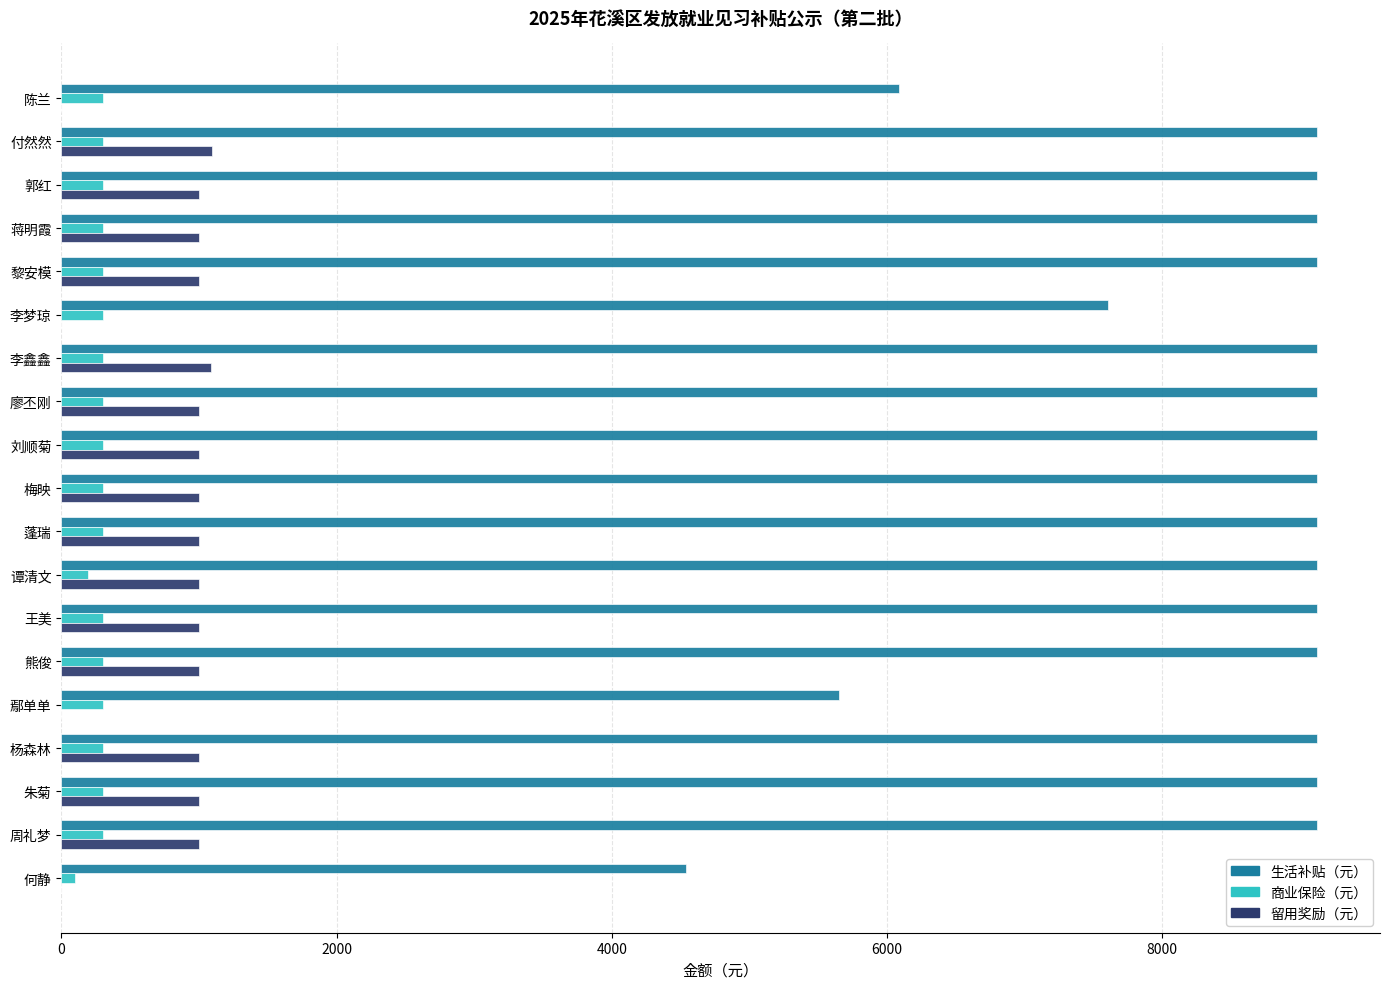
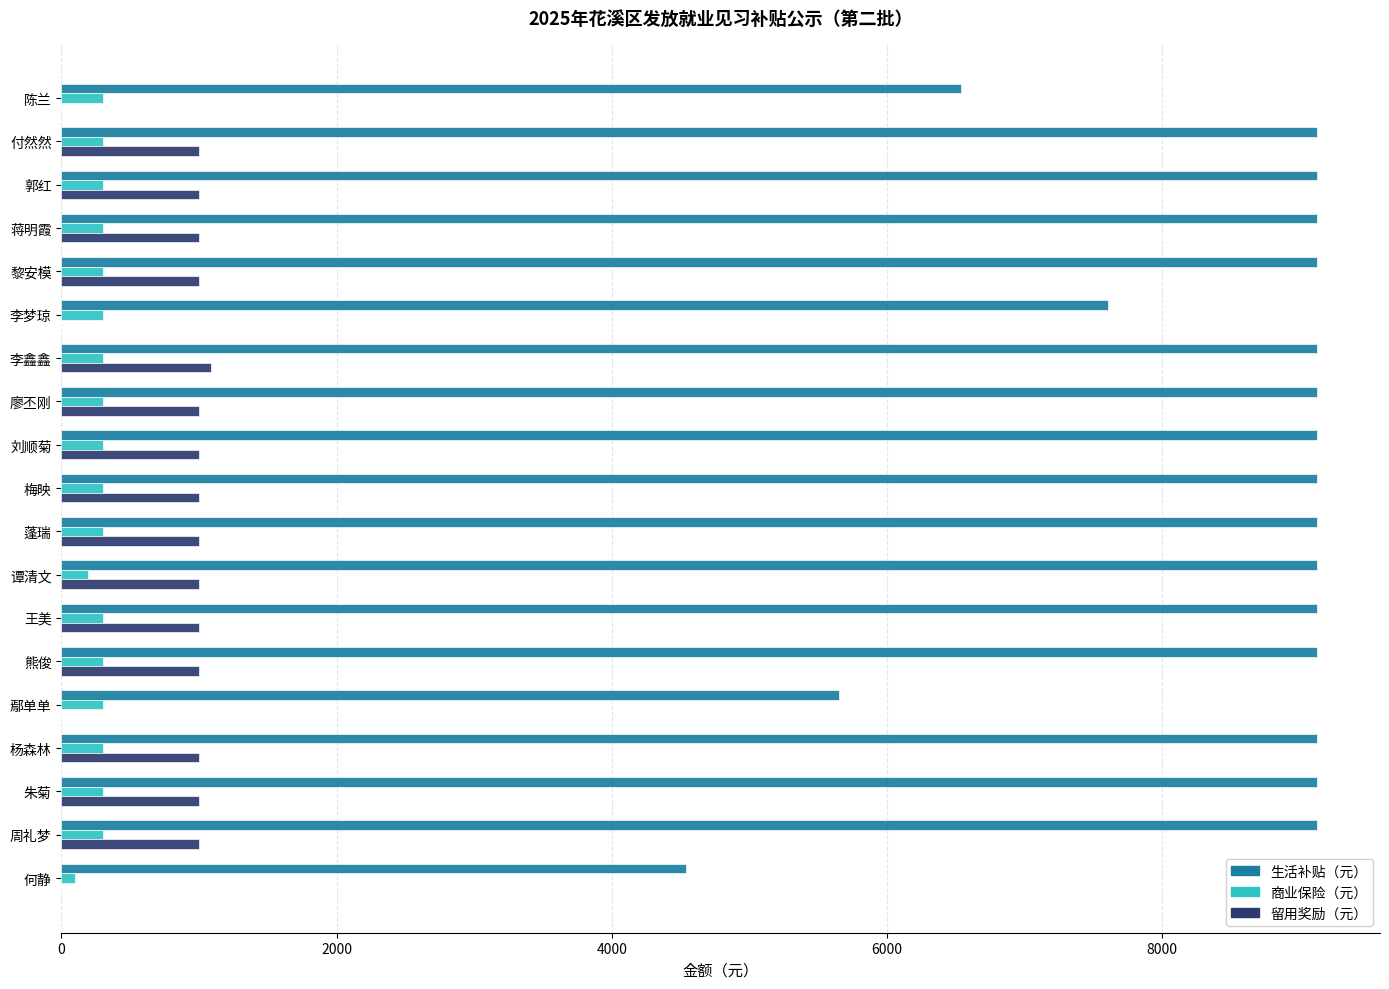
  {
    "生活补贴（元）": {
-     "陈兰": 6080,
+     "陈兰": 6530,
      "付然然": 9130,
      "郭红": 9130,
      "蒋明霞": 9130,
      "黎安模": 9130,
      "李梦琼": 7610,
      "李鑫鑫": 9130,
      "廖丕刚": 9130,
      "刘顺菊": 9130,
      "梅映": 9130,
      "蓬瑞": 9130,
      "谭清文": 9130,
      "王美": 9130,
      "熊俊": 9130,
      "鄢单单": 5650,
      "杨森林": 9130,
      "朱菊": 9130,
      "周礼梦": 9130,
      "何静": 4540
    },
    "商业保险（元）": {
      "陈兰": 300,
      "付然然": 300,
      "郭红": 300,
      "蒋明霞": 300,
      "黎安模": 300,
      "李梦琼": 300,
      "李鑫鑫": 300,
      "廖丕刚": 300,
      "刘顺菊": 300,
      "梅映": 300,
      "蓬瑞": 300,
      "谭清文": 200,
      "王美": 300,
      "熊俊": 300,
      "鄢单单": 300,
      "杨森林": 300,
      "朱菊": 300,
      "周礼梦": 300,
      "何静": 100
    },
    "留用奖励（元）": {
      "陈兰": 0,
-     "付然然": 1100,
+     "付然然": 1000,
      "郭红": 1000,
      "蒋明霞": 1000,
      "黎安模": 1000,
      "李梦琼": 0,
      "李鑫鑫": 1090,
      "廖丕刚": 1000,
      "刘顺菊": 1000,
      "梅映": 1000,
      "蓬瑞": 1000,
      "谭清文": 1000,
      "王美": 1000,
      "熊俊": 1000,
      "鄢单单": 0,
      "杨森林": 1000,
      "朱菊": 1000,
      "周礼梦": 1000,
      "何静": 0
    }
  }
